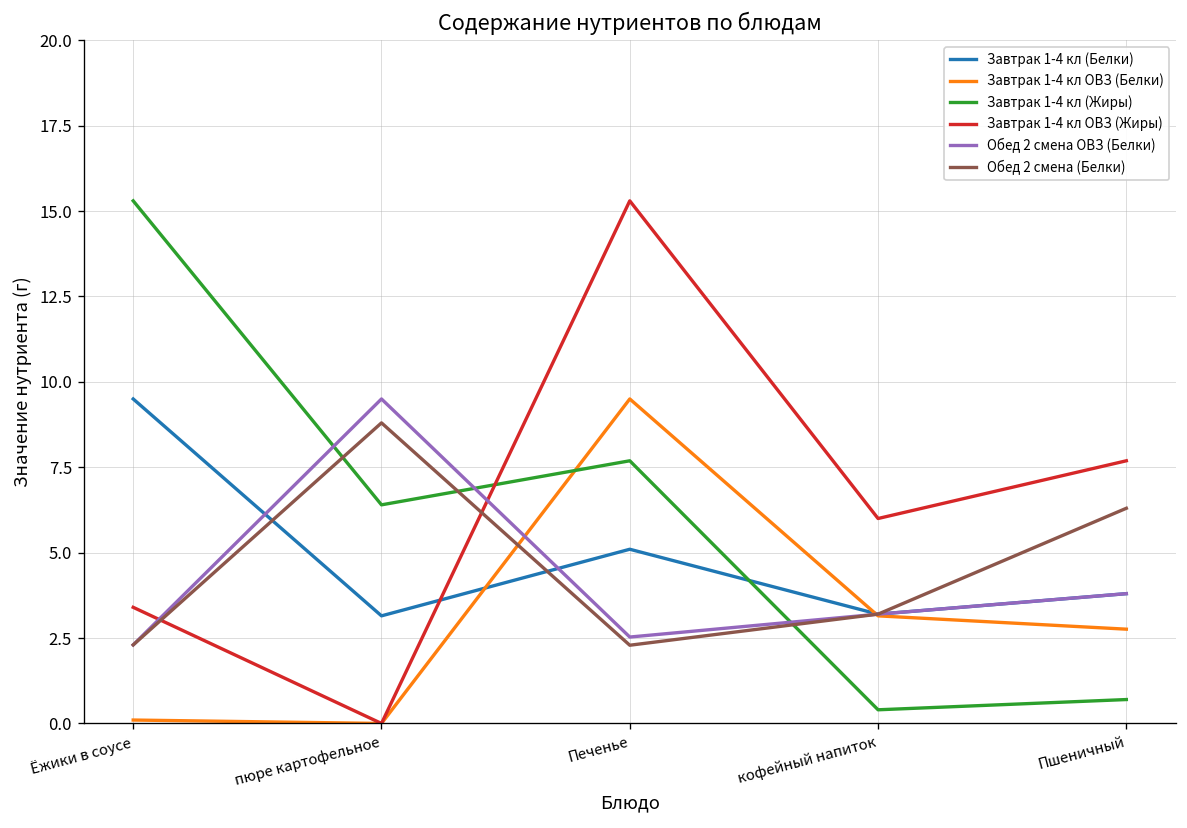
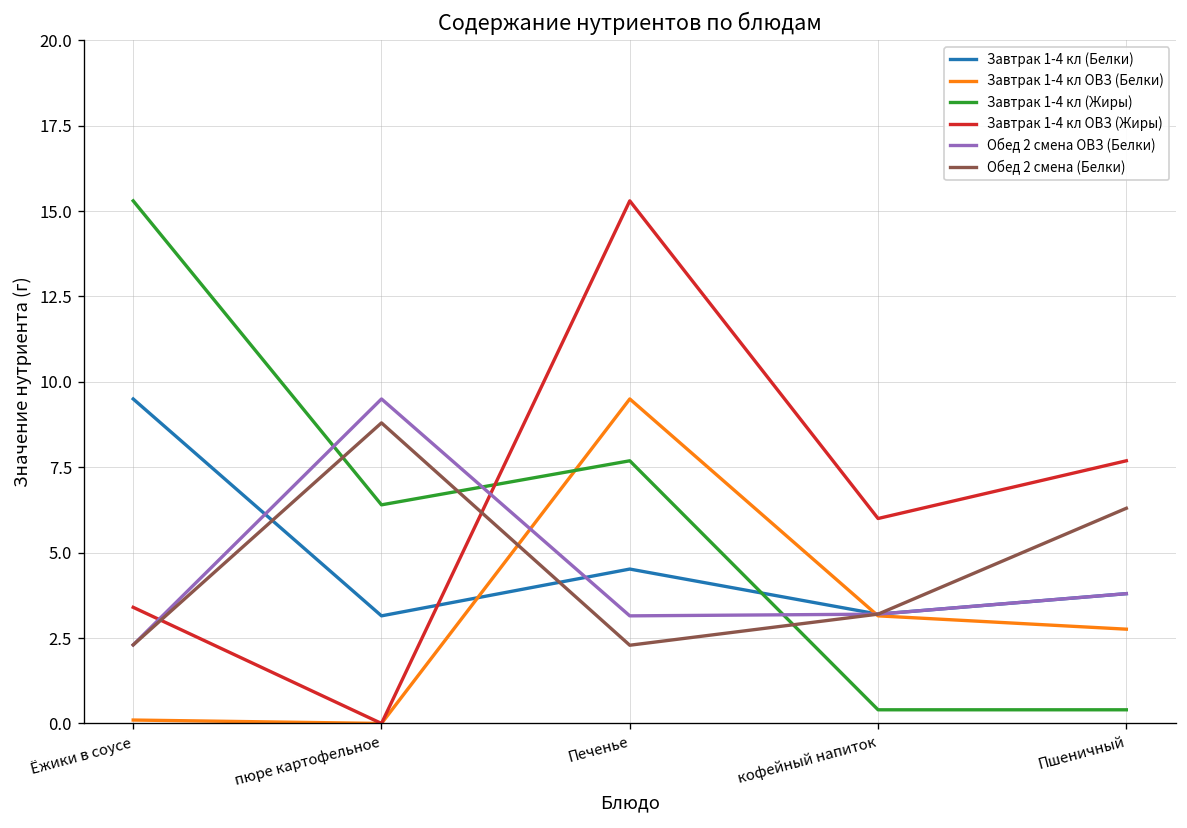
  {
    "Завтрак 1-4 кл (Белки)": {
      "Ёжики в соусе": 9.5,
      "пюре картофельное": 3.2,
-     "Печенье": 5.1
+     "Печенье": 4.5
    },
    "Завтрак 1-4 кл ОВЗ (Белки)": {
      "Ёжики в соусе": 0.1,
      "Печенье": 9.5,
      "Пшеничный": 2.8
    },
    "Завтрак 1-4 кл (Жиры)": {
      "Ёжики в соусе": 15.3,
      "пюре картофельное": 6.4,
      "Печенье": 7.7,
      "кофейный напиток": 0.4,
-     "Пшеничный": 0.7
+     "Пшеничный": 0.4
    },
    "Завтрак 1-4 кл ОВЗ (Жиры)": {
      "Ёжики в соусе": 3.4,
      "Печенье": 15.3,
      "кофейный напиток": 6.0,
      "Пшеничный": 7.7
    },
    "Обед 2 смена ОВЗ (Белки)": {
      "пюре картофельное": 9.5,
-     "Печенье": 2.5
+     "Печенье": 3.2
    },
    "Обед 2 смена (Белки)": {
      "пюре картофельное": 8.8,
      "Печенье": 2.3,
      "Пшеничный": 6.3
    }
  }
